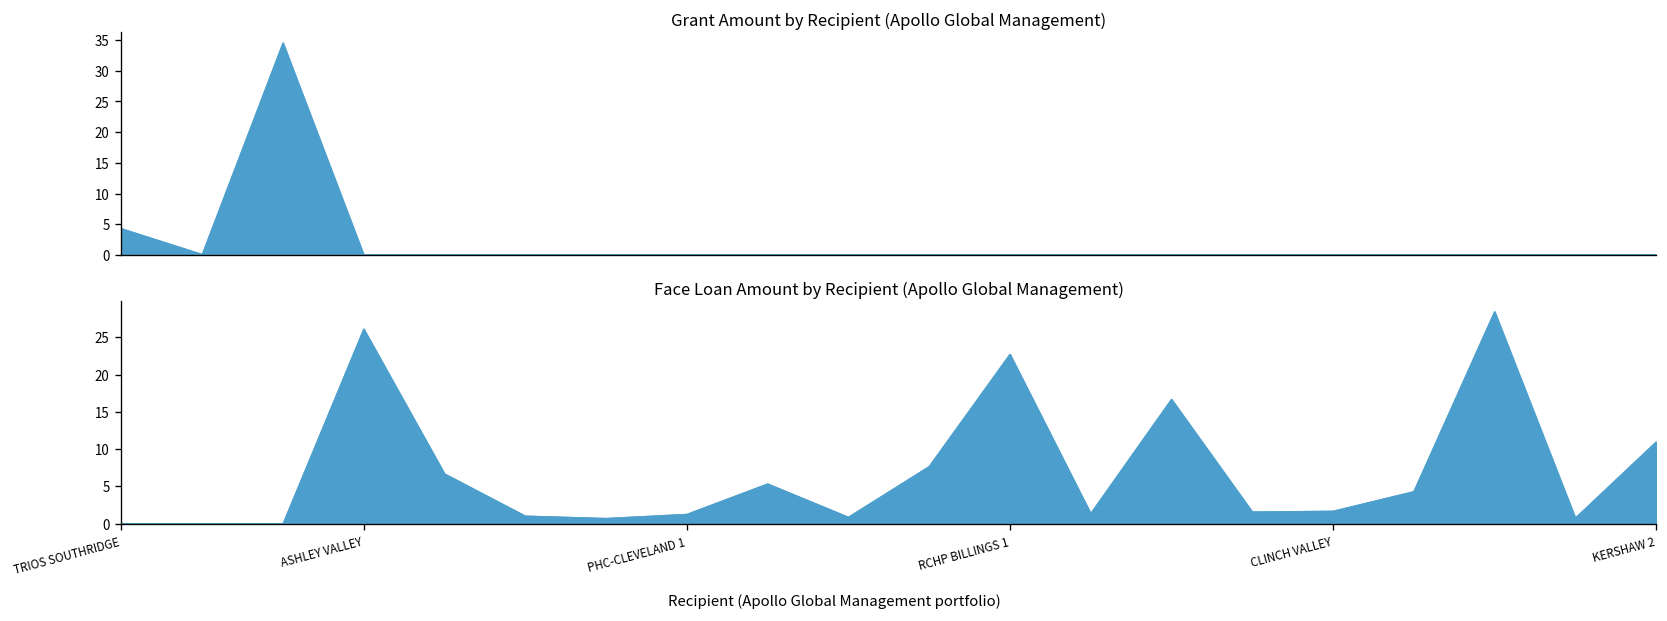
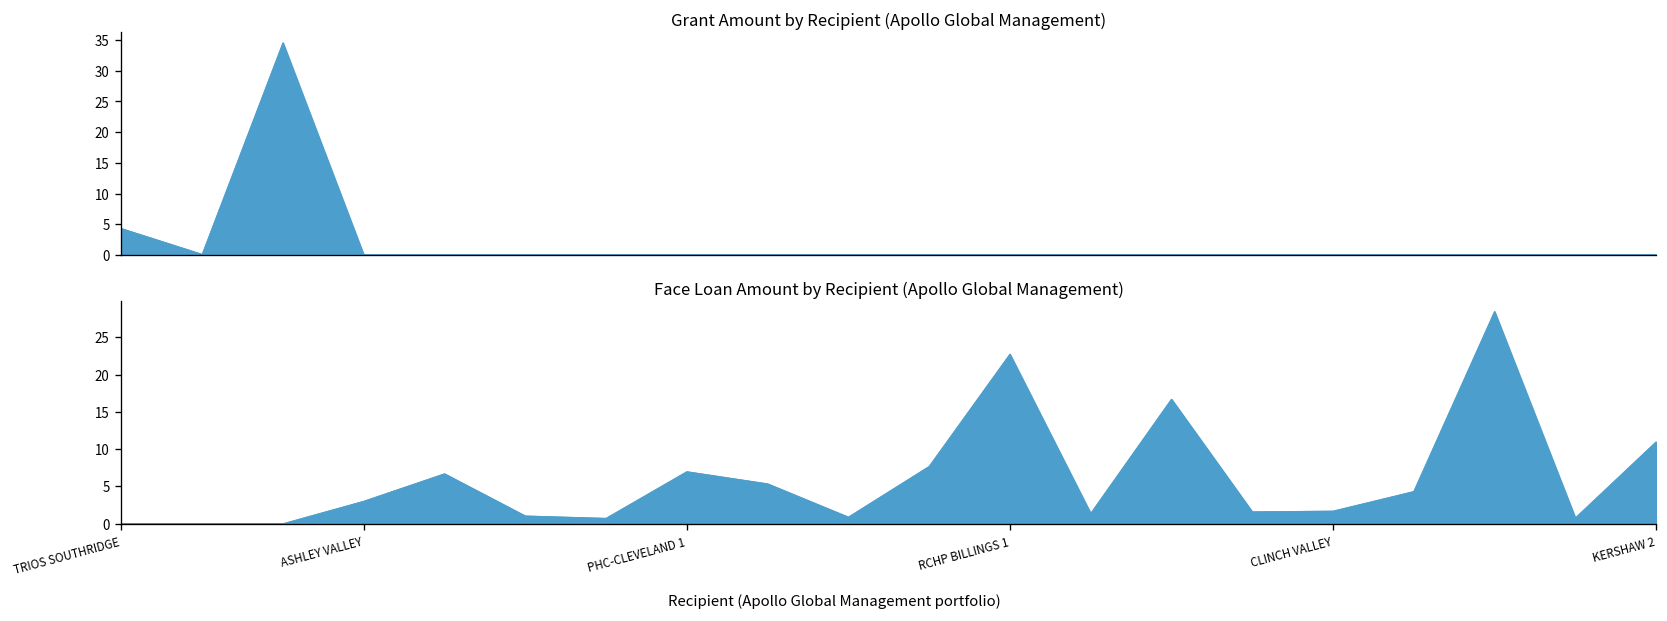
  {
    "Face Loan Amount by Recipient (Apollo Global Management)": {
      "TRIOS SOUTHRIDGE": 0,
-     "ASHLEY VALLEY": 26,
-     "PHC-CLEVELAND 1": 1,
+     "ASHLEY VALLEY": 3,
+     "PHC-CLEVELAND 1": 7,
      "RCHP BILLINGS 1": 23,
      "CLINCH VALLEY": 2,
      "KERSHAW 2": 11
    }
  }
